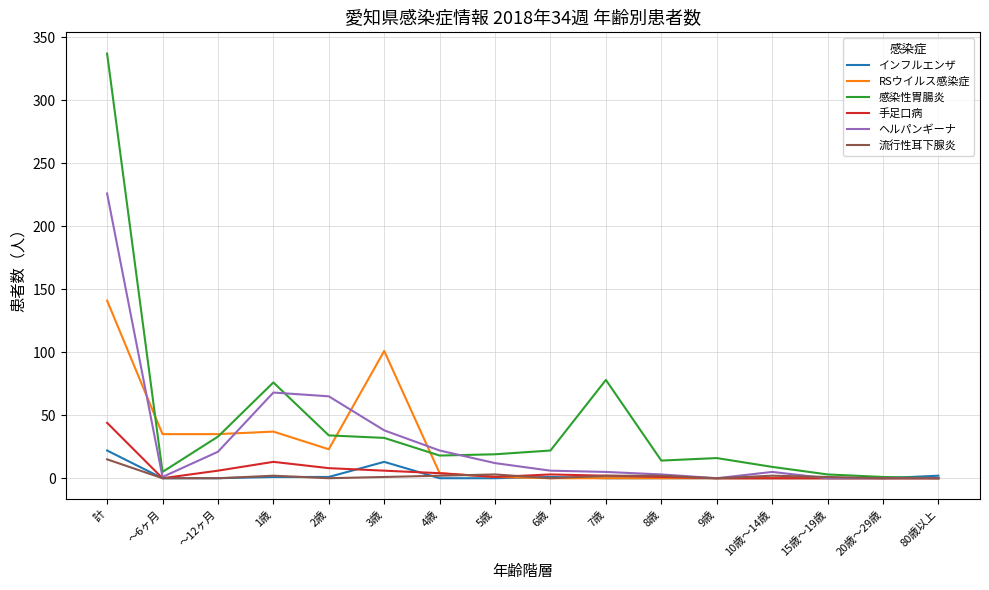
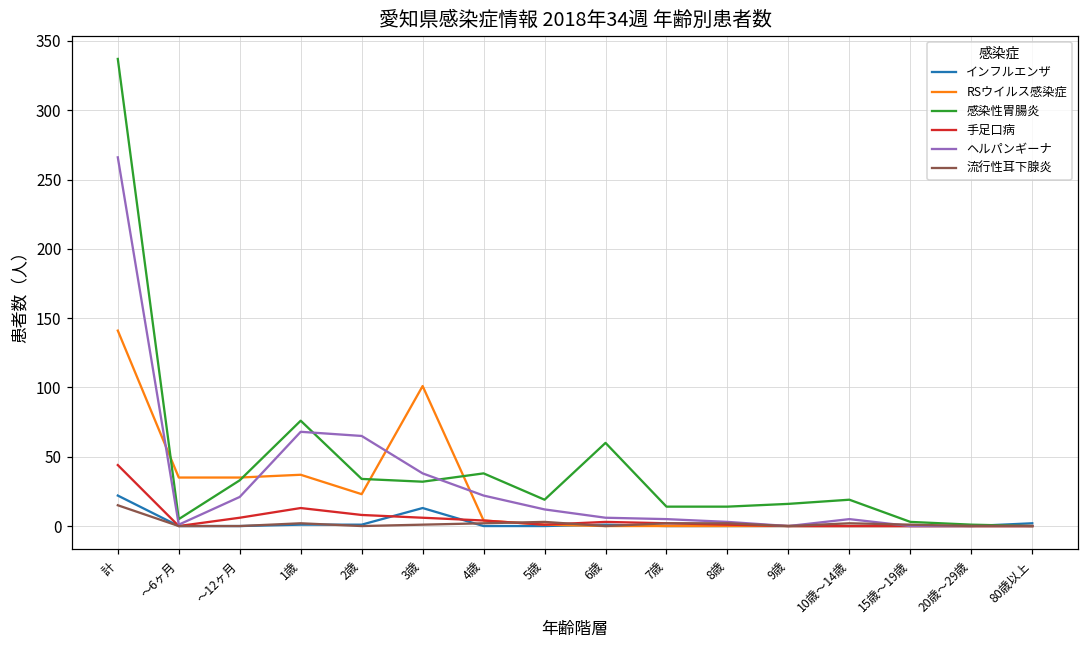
  {
    "インフルエンザ": {
      "計": 22,
      "3歳": 13
    },
    "RSウイルス感染症": {
      "計": 141,
      "～6ヶ月": 35,
      "1歳": 37,
      "2歳": 23,
      "3歳": 101
    },
    "感染性胃腸炎": {
      "計": 337,
      "～6ヶ月": 5,
      "1歳": 76,
      "2歳": 34,
      "3歳": 32,
-     "4歳": 18,
+     "4歳": 38,
      "5歳": 19,
-     "6歳": 22,
-     "7歳": 78,
+     "6歳": 60,
+     "7歳": 14,
      "8歳": 14,
      "9歳": 16,
-     "10歳～14歳": 9,
+     "10歳～14歳": 19,
      "15歳～19歳": 3
    },
    "手足口病": {
      "計": 44,
      "～12ヶ月": 6,
      "1歳": 13,
      "2歳": 8,
      "3歳": 6,
      "6歳": 3
    },
    "ヘルパンギーナ": {
-     "計": 226,
+     "計": 266,
      "～12ヶ月": 21,
      "1歳": 68,
      "2歳": 65,
      "3歳": 38,
      "4歳": 22,
      "5歳": 12,
      "6歳": 6,
      "7歳": 5,
      "10歳～14歳": 5
    },
    "流行性耳下腺炎": {
      "計": 15,
      "3歳": 1,
      "5歳": 3
    }
  }
